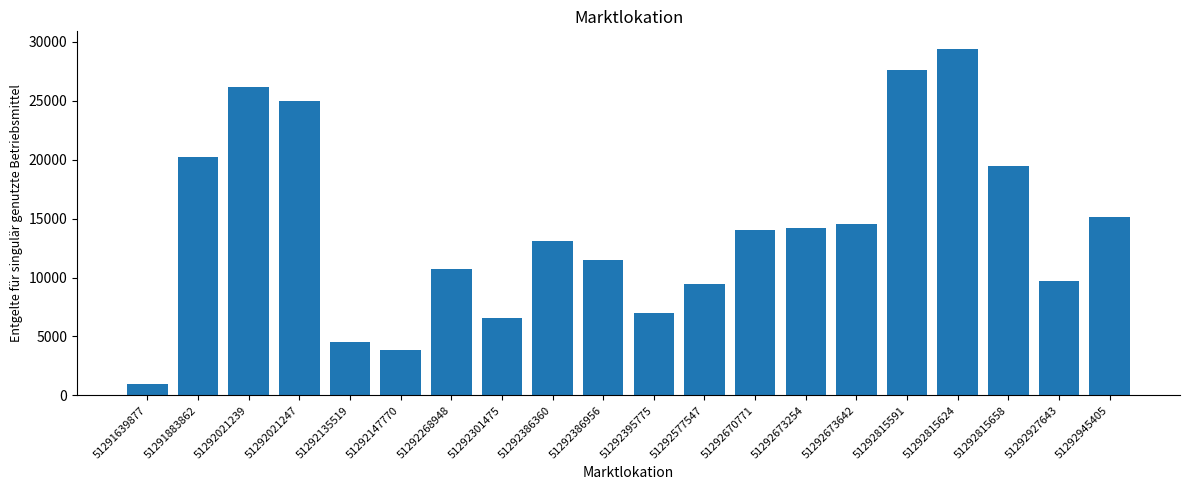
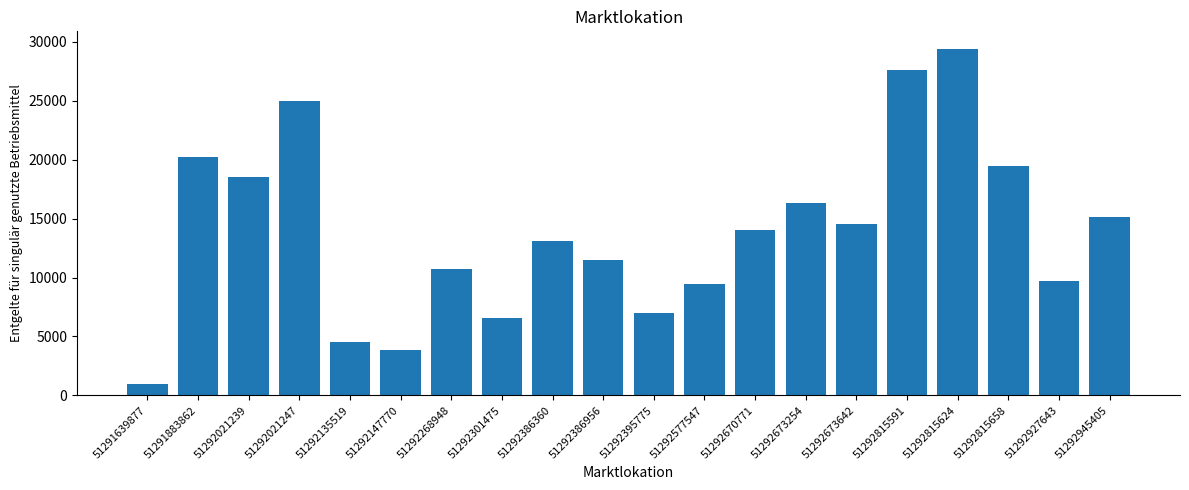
  {
    "51291639877": 1000,
    "51291883862": 20200,
-   "51292021239": 26200,
+   "51292021239": 18500,
    "51292021247": 25000,
    "51292135519": 4500,
    "51292147770": 3800,
    "51292268948": 10800,
    "51292301475": 6500,
    "51292386360": 13100,
    "51292386956": 11500,
    "51292395775": 7000,
    "51292577547": 9500,
    "51292670771": 14000,
-   "51292673254": 14200,
+   "51292673254": 16400,
    "51292673642": 14500,
    "51292815591": 27600,
    "51292815624": 29400,
    "51292815658": 19500,
    "51292927643": 9700,
    "51292945405": 15100
  }
